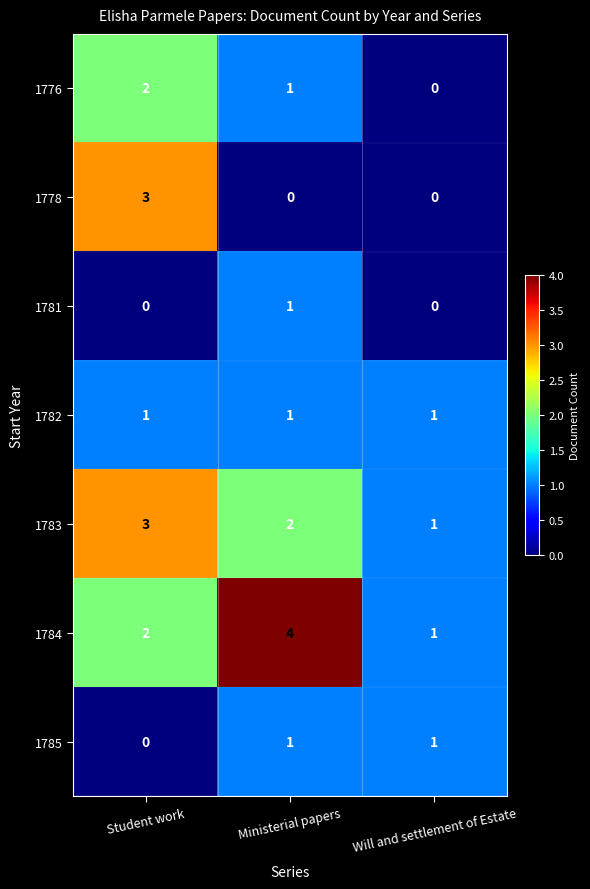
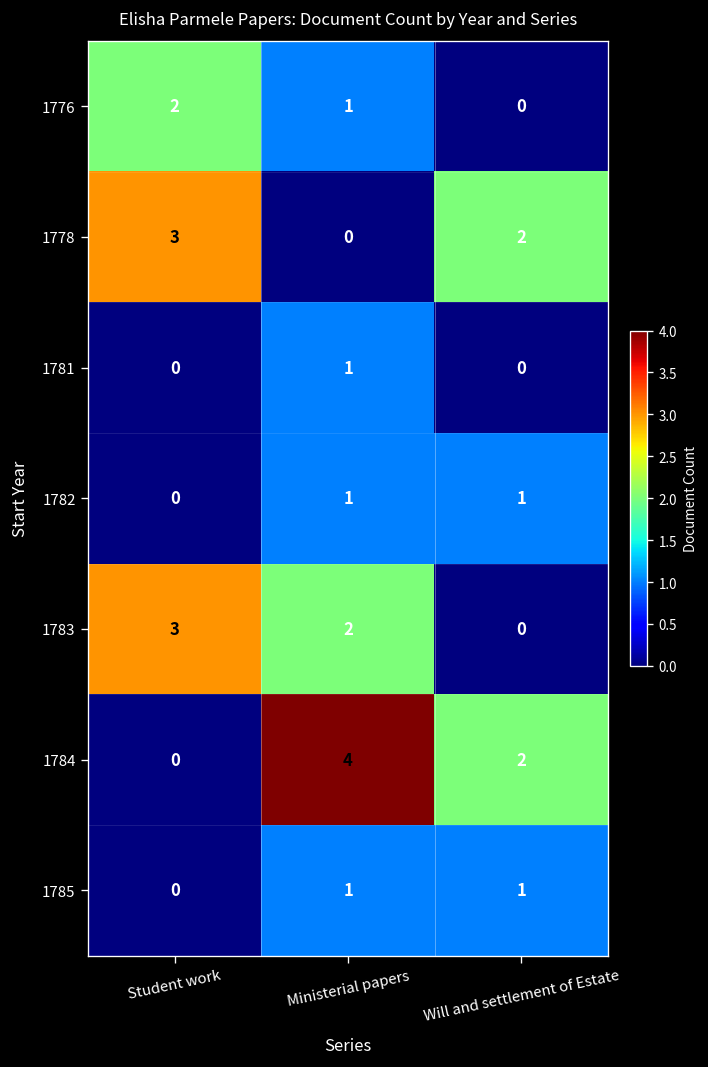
  {
    "1776": {
      "Student work": 2,
      "Ministerial papers": 1,
      "Will and settlement of Estate": 0
    },
    "1778": {
      "Student work": 3,
      "Ministerial papers": 0,
-     "Will and settlement of Estate": 0
+     "Will and settlement of Estate": 2
    },
    "1781": {
      "Student work": 0,
      "Ministerial papers": 1,
      "Will and settlement of Estate": 0
    },
    "1782": {
-     "Student work": 1,
+     "Student work": 0,
      "Ministerial papers": 1,
      "Will and settlement of Estate": 1
    },
    "1783": {
      "Student work": 3,
      "Ministerial papers": 2,
-     "Will and settlement of Estate": 1
+     "Will and settlement of Estate": 0
    },
    "1784": {
-     "Student work": 2,
+     "Student work": 0,
      "Ministerial papers": 4,
-     "Will and settlement of Estate": 1
+     "Will and settlement of Estate": 2
    },
    "1785": {
      "Student work": 0,
      "Ministerial papers": 1,
      "Will and settlement of Estate": 1
    }
  }
